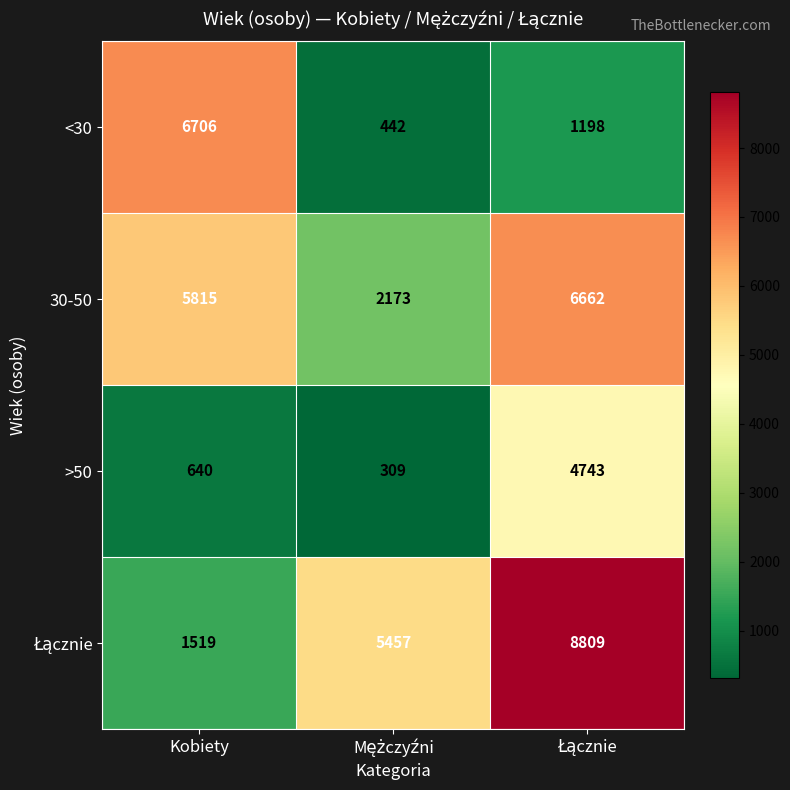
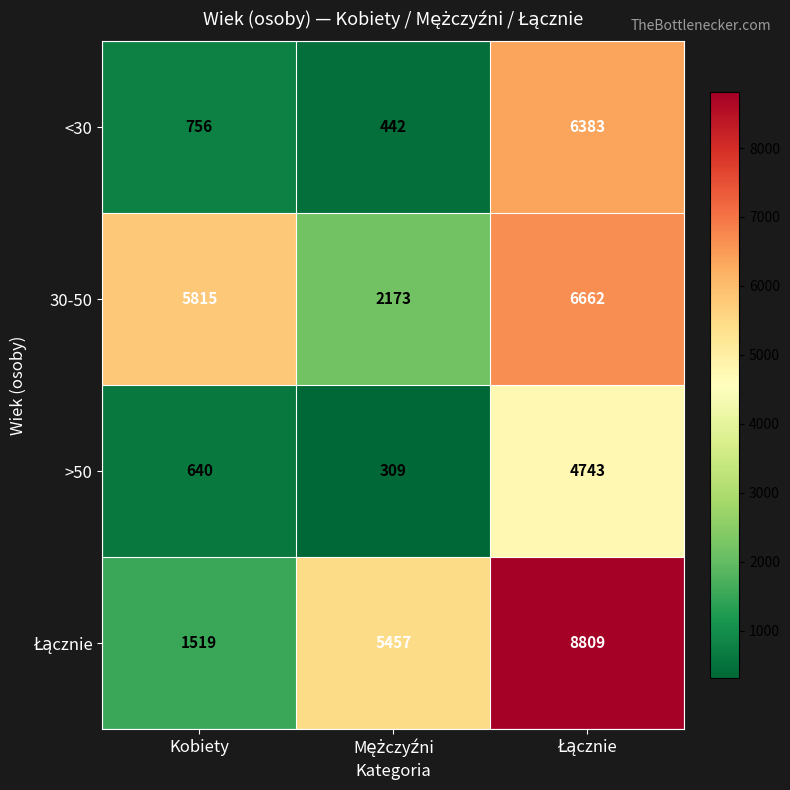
  {
    "<30": {
-     "Kobiety": 6706,
+     "Kobiety": 756,
      "Mężczyźni": 442,
-     "Łącznie": 1198
+     "Łącznie": 6383
    },
    "30-50": {
      "Kobiety": 5815,
      "Mężczyźni": 2173,
      "Łącznie": 6662
    },
    ">50": {
      "Kobiety": 640,
      "Mężczyźni": 309,
      "Łącznie": 4743
    },
    "Łącznie": {
      "Kobiety": 1519,
      "Mężczyźni": 5457,
      "Łącznie": 8809
    }
  }
